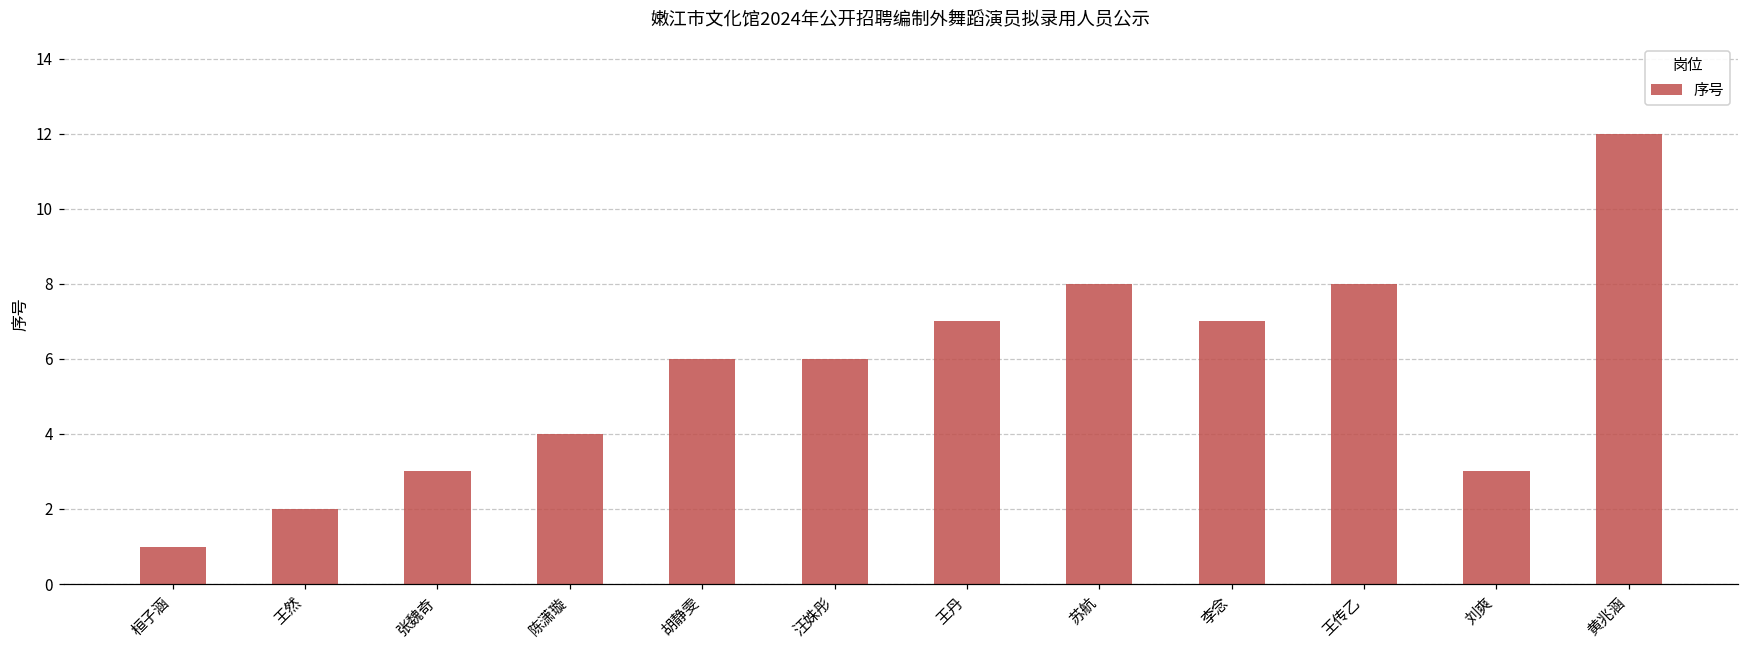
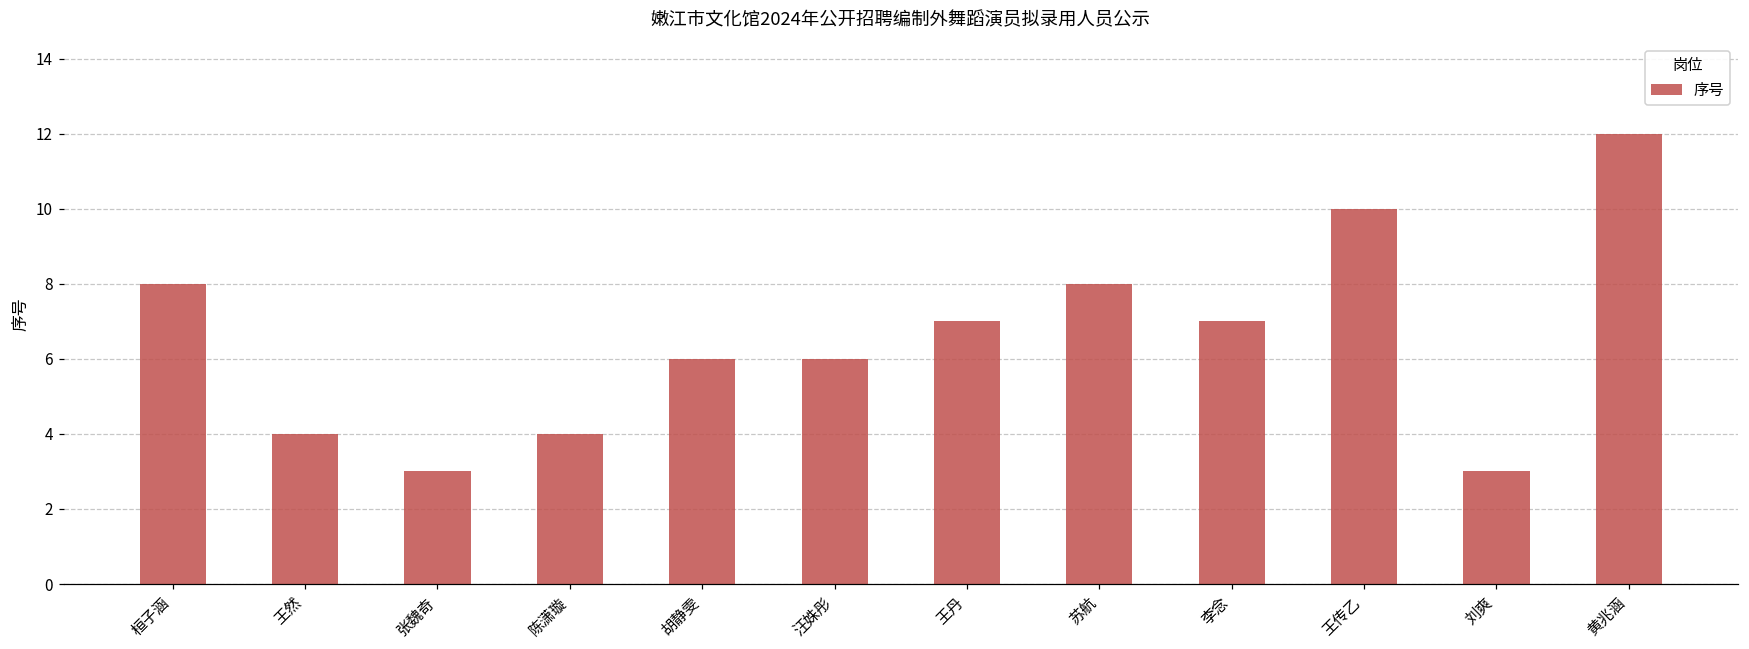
  {
-   "桓子涵": 1,
-   "王然": 2,
+   "桓子涵": 8,
+   "王然": 4,
    "张魏奇": 3,
    "陈潇璇": 4,
    "胡静雯": 6,
    "汪姝彤": 6,
    "王丹": 7,
    "苏航": 8,
    "李念": 7,
-   "王传乙": 8,
+   "王传乙": 10,
    "刘爽": 3,
    "黄兆涵": 12
  }
